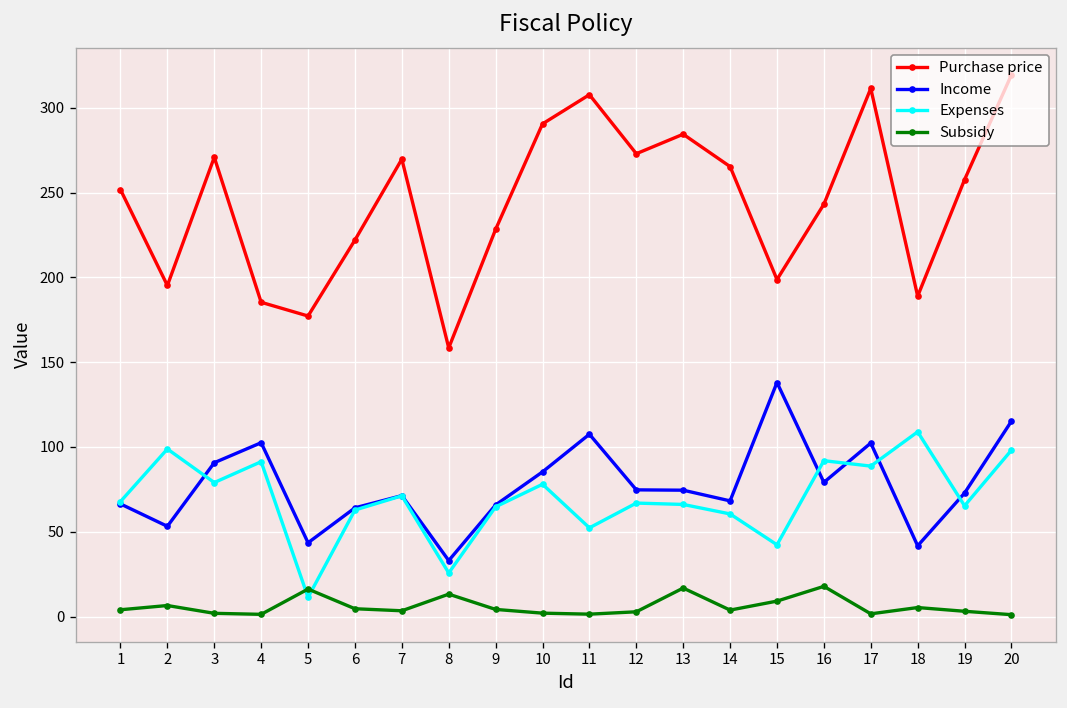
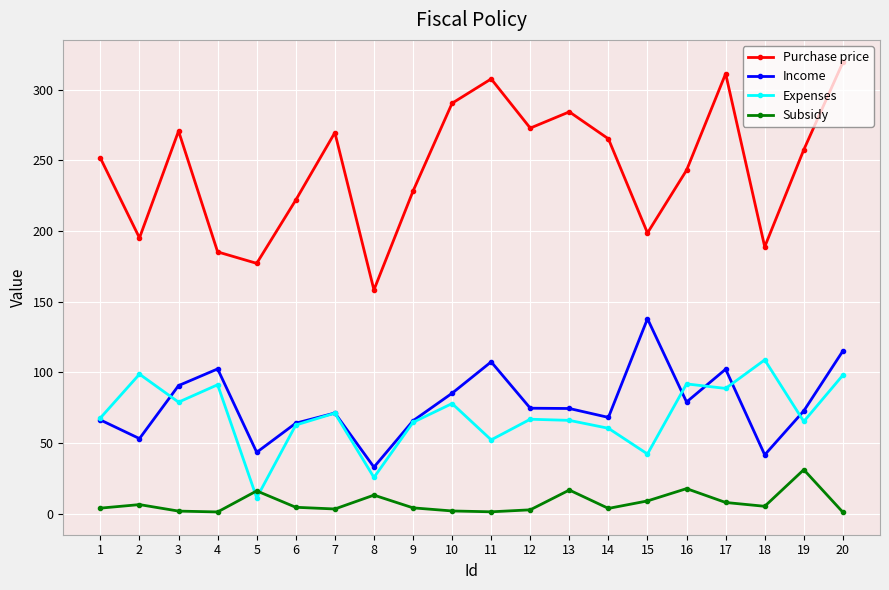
  {
    "Purchase price": {
      "1": 252,
      "2": 195,
      "3": 271,
      "4": 185,
      "5": 177,
      "6": 222,
      "7": 270,
      "8": 158,
      "9": 228,
      "10": 291,
      "11": 308,
      "12": 273,
      "13": 284,
      "14": 265,
      "15": 199,
      "16": 243,
      "17": 311,
      "18": 189,
      "19": 258
    },
    "Income": {
      "2": 53,
      "3": 91,
      "4": 103,
      "5": 44,
      "8": 33,
      "10": 85,
      "11": 108,
      "12": 75,
      "13": 75,
      "14": 68,
      "15": 138,
      "16": 79,
      "17": 102,
      "18": 42,
      "19": 73,
      "20": 115
    },
    "Expenses": {
      "2": 99,
      "3": 79,
      "4": 91,
      "5": 11,
      "8": 26,
      "10": 78,
      "11": 52,
      "12": 67,
      "13": 66,
      "14": 61,
      "15": 42,
      "16": 92,
      "17": 89,
      "18": 109,
      "19": 65,
      "20": 98
    },
    "Subsidy": {
      "1": 4,
      "2": 7,
      "3": 2,
      "4": 1,
      "5": 16,
      "6": 5,
      "7": 3,
      "8": 13,
      "9": 4,
      "10": 2,
      "11": 1,
      "12": 3,
      "13": 17,
      "14": 4,
      "15": 9,
      "16": 18,
-     "17": 2,
+     "17": 8,
      "18": 5,
-     "19": 3,
+     "19": 31,
      "20": 1
    }
  }
